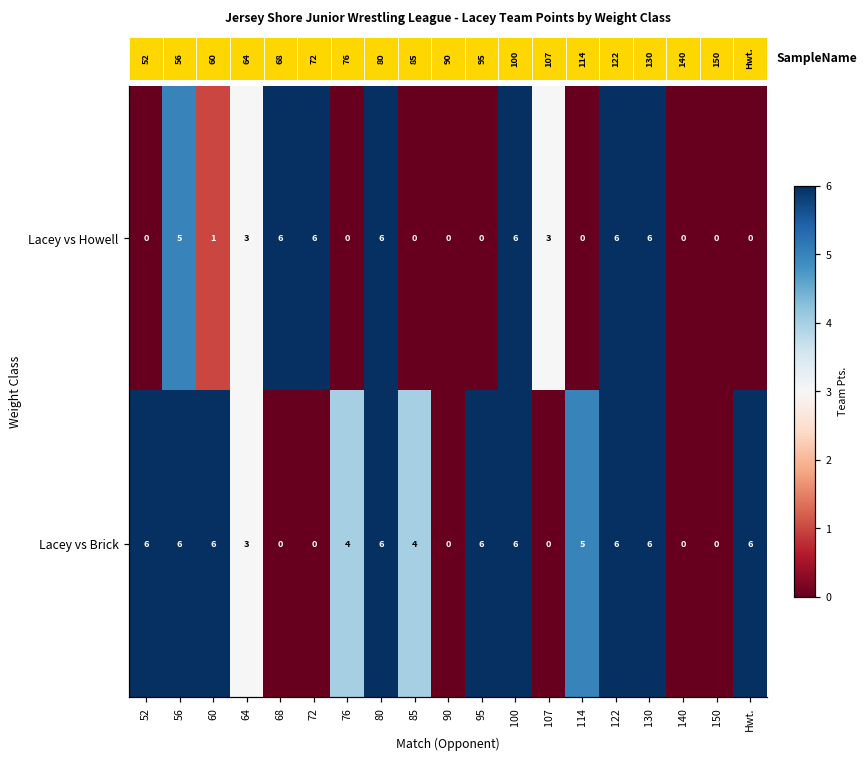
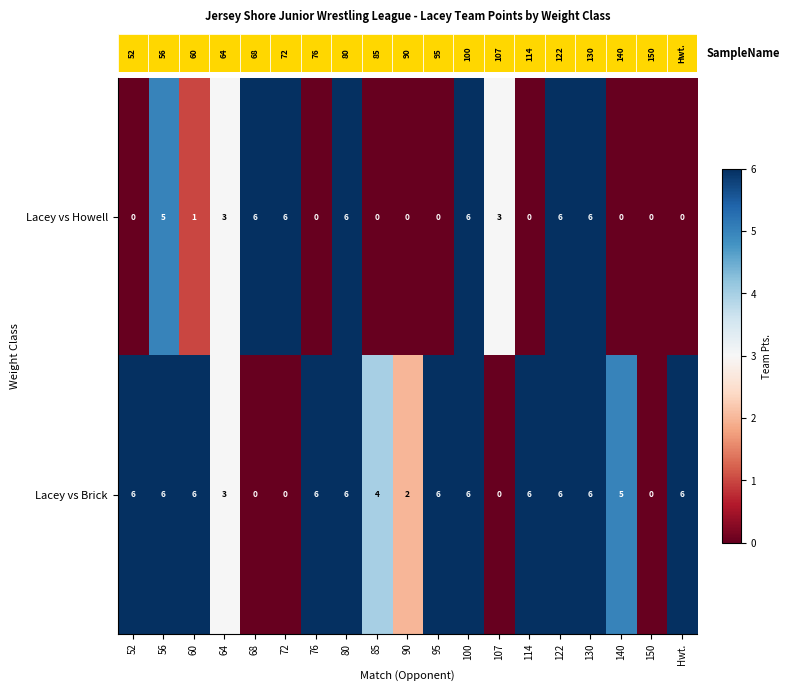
  {
    "Lacey vs Howell": {
      "52": 0,
      "56": 5,
      "60": 1,
      "64": 3,
      "68": 6,
      "72": 6,
      "76": 0,
      "80": 6,
      "85": 0,
      "90": 0,
      "95": 0,
      "100": 6,
      "107": 3,
      "114": 0,
      "122": 6,
      "130": 6,
      "140": 0,
      "150": 0,
      "Hwt.": 0
    },
    "Lacey vs Brick": {
      "52": 6,
      "56": 6,
      "60": 6,
      "64": 3,
      "68": 0,
      "72": 0,
-     "76": 4,
+     "76": 6,
      "80": 6,
      "85": 4,
-     "90": 0,
+     "90": 2,
      "95": 6,
      "100": 6,
      "107": 0,
-     "114": 5,
+     "114": 6,
      "122": 6,
      "130": 6,
-     "140": 0,
+     "140": 5,
      "150": 0,
      "Hwt.": 6
    }
  }
